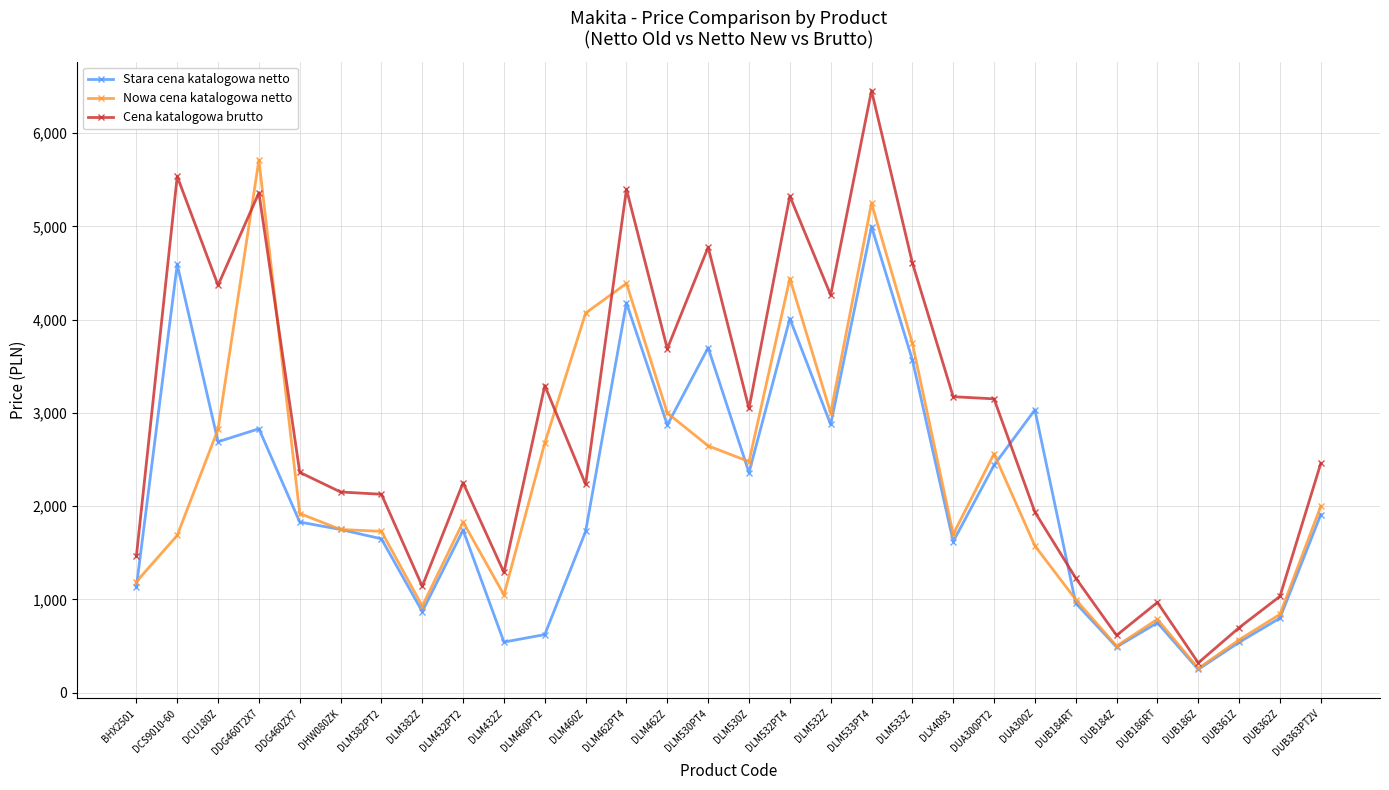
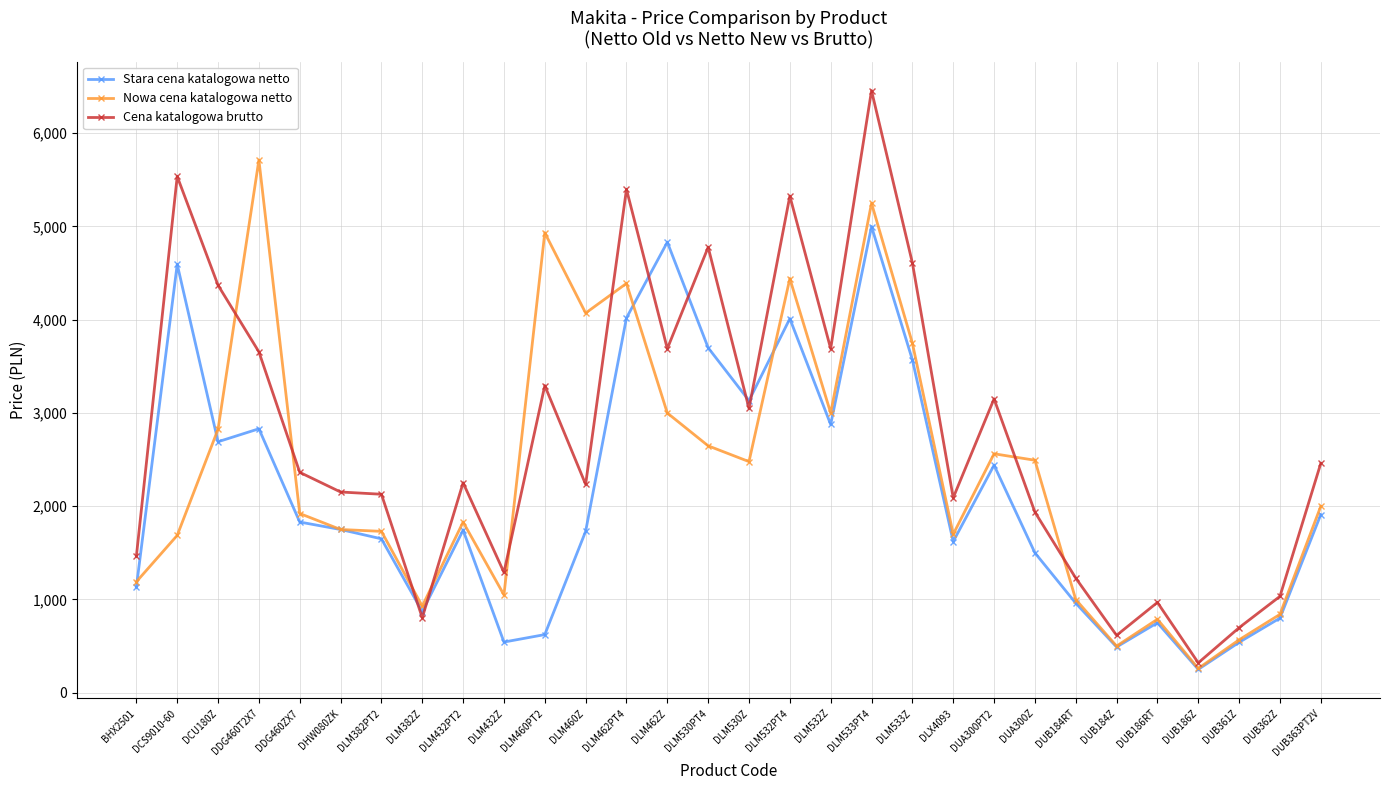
  {
    "Stara cena katalogowa netto": {
      "BHX2501": "1,100",
      "DCS9010-60": "4,600",
      "DCU180Z": "2,700",
      "DDG460T2X7": "2,800",
      "DDG460ZX7": "1,800",
      "DLM382PT2": "1,600",
      "DLM382Z": "900",
      "DLM432PT2": "1,700",
      "DLM432Z": "500",
      "DLM460PT2": "600",
      "DLM460Z": "1,700",
-     "DLM462PT4": "4,200",
-     "DLM462Z": "2,900",
+     "DLM462PT4": "4,000",
+     "DLM462Z": "4,800",
      "DLM530PT4": "3,700",
-     "DLM530Z": "2,400",
+     "DLM530Z": "3,100",
      "DLM532PT4": "4,000",
      "DLM532Z": "2,900",
      "DLM533PT4": "5,000",
      "DLM533Z": "3,600",
      "DLX4093": "1,600",
      "DUA300PT2": "2,400",
-     "DUA300Z": "3,000",
+     "DUA300Z": "1,500",
      "DUB184RT": "1,000",
      "DUB186RT": "700",
      "DUB362Z": "800",
      "DUB363PT2V": "1,900"
    },
    "Nowa cena katalogowa netto": {
      "BHX2501": "1,200",
      "DCS9010-60": "1,700",
      "DCU180Z": "2,800",
      "DDG460T2X7": "5,700",
      "DDG460ZX7": "1,900",
      "DLM382PT2": "1,700",
      "DLM382Z": "900",
      "DLM432PT2": "1,800",
      "DLM432Z": "1,000",
-     "DLM460PT2": "2,700",
+     "DLM460PT2": "4,900",
      "DLM460Z": "4,100",
      "DLM462PT4": "4,400",
      "DLM462Z": "3,000",
      "DLM530PT4": "2,600",
      "DLM530Z": "2,500",
      "DLM532PT4": "4,400",
      "DLM532Z": "3,000",
      "DLM533PT4": "5,200",
      "DLM533Z": "3,700",
      "DLX4093": "1,700",
      "DUA300PT2": "2,600",
-     "DUA300Z": "1,600",
+     "DUA300Z": "2,500",
      "DUB184RT": "1,000",
      "DUB186RT": "800",
      "DUB362Z": "800",
      "DUB363PT2V": "2,000"
    },
    "Cena katalogowa brutto": {
      "BHX2501": "1,500",
      "DCS9010-60": "5,500",
      "DCU180Z": "4,400",
-     "DDG460T2X7": "5,400",
+     "DDG460T2X7": "3,700",
      "DDG460ZX7": "2,400",
      "DHW080ZK": "2,200",
      "DLM382PT2": "2,100",
-     "DLM382Z": "1,100",
+     "DLM382Z": "800",
      "DLM432PT2": "2,300",
      "DLM432Z": "1,300",
      "DLM460PT2": "3,300",
      "DLM460Z": "2,200",
      "DLM462PT4": "5,400",
      "DLM462Z": "3,700",
      "DLM530PT4": "4,800",
      "DLM530Z": "3,000",
      "DLM532PT4": "5,300",
-     "DLM532Z": "4,300",
+     "DLM532Z": "3,700",
      "DLM533PT4": "6,500",
      "DLM533Z": "4,600",
-     "DLX4093": "3,200",
+     "DLX4093": "2,100",
      "DUA300PT2": "3,200",
      "DUA300Z": "1,900",
      "DUB184RT": "1,200",
      "DUB184Z": "600",
      "DUB186RT": "1,000",
      "DUB186Z": "300",
      "DUB361Z": "700",
      "DUB362Z": "1,000",
      "DUB363PT2V": "2,500"
    }
  }
